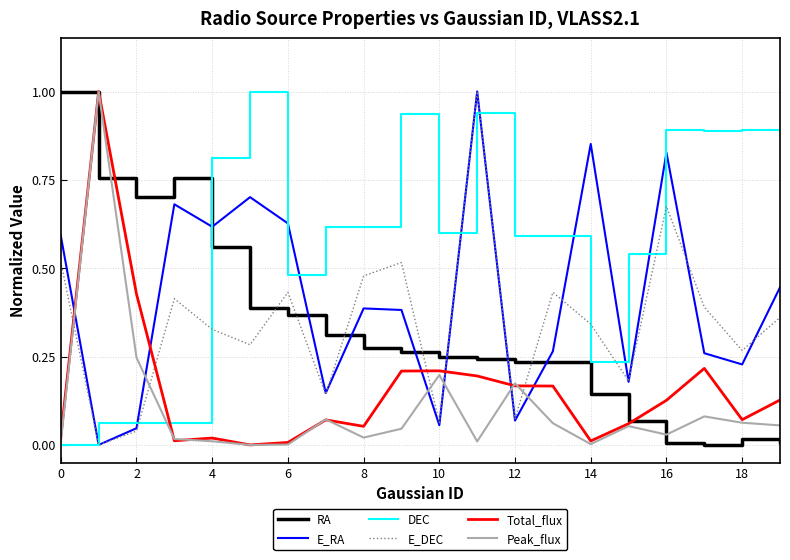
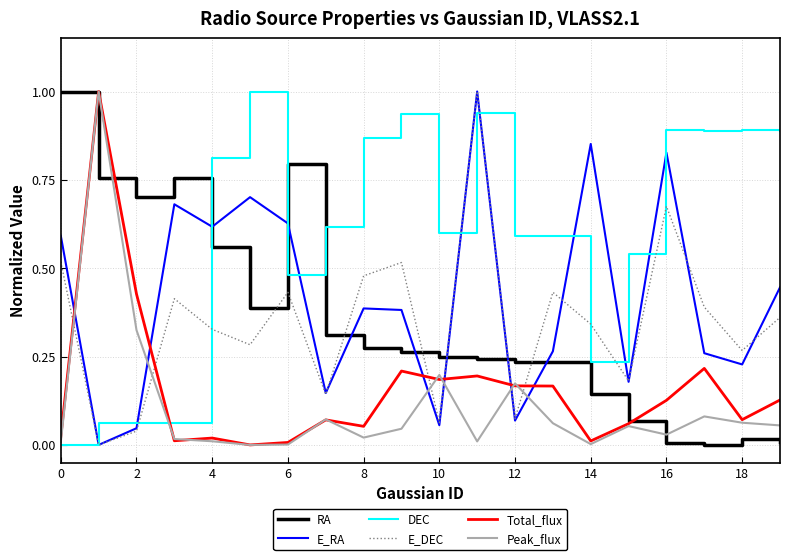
  {
    "RA": {
      "0": 1.00,
      "2": 0.70,
      "4": 0.56,
-     "6": 0.37,
+     "6": 0.80,
      "8": 0.27,
      "10": 0.25,
      "12": 0.23,
      "14": 0.14,
      "16": 0.00,
      "18": 0.02
    },
    "E_RA": {
      "0": 0.59,
      "2": 0.05,
      "4": 0.62,
      "6": 0.63,
      "8": 0.39,
      "14": 0.85,
      "16": 0.83,
      "18": 0.23
    },
    "DEC": {
      "0": 0.00,
      "2": 0.06,
      "4": 0.81,
      "6": 0.48,
-     "8": 0.62,
+     "8": 0.87,
      "10": 0.60,
      "12": 0.59,
      "14": 0.23,
      "16": 0.89,
      "18": 0.89
    },
    "E_DEC": {
      "0": 0.52,
      "2": 0.04,
      "4": 0.33,
      "6": 0.43,
      "8": 0.48,
      "14": 0.34,
      "16": 0.68,
      "18": 0.27
    },
    "Total_flux": {
      "0": 0.02,
      "2": 0.43,
      "4": 0.02,
      "8": 0.05,
-     "10": 0.21,
+     "10": 0.19,
      "14": 0.01,
      "16": 0.13,
      "18": 0.07
    },
    "Peak_flux": {
      "0": 0.01,
-     "2": 0.25,
+     "2": 0.32,
      "4": 0.01,
      "8": 0.02,
      "10": 0.20,
      "14": 0.00,
      "16": 0.03,
      "18": 0.06
    }
  }
